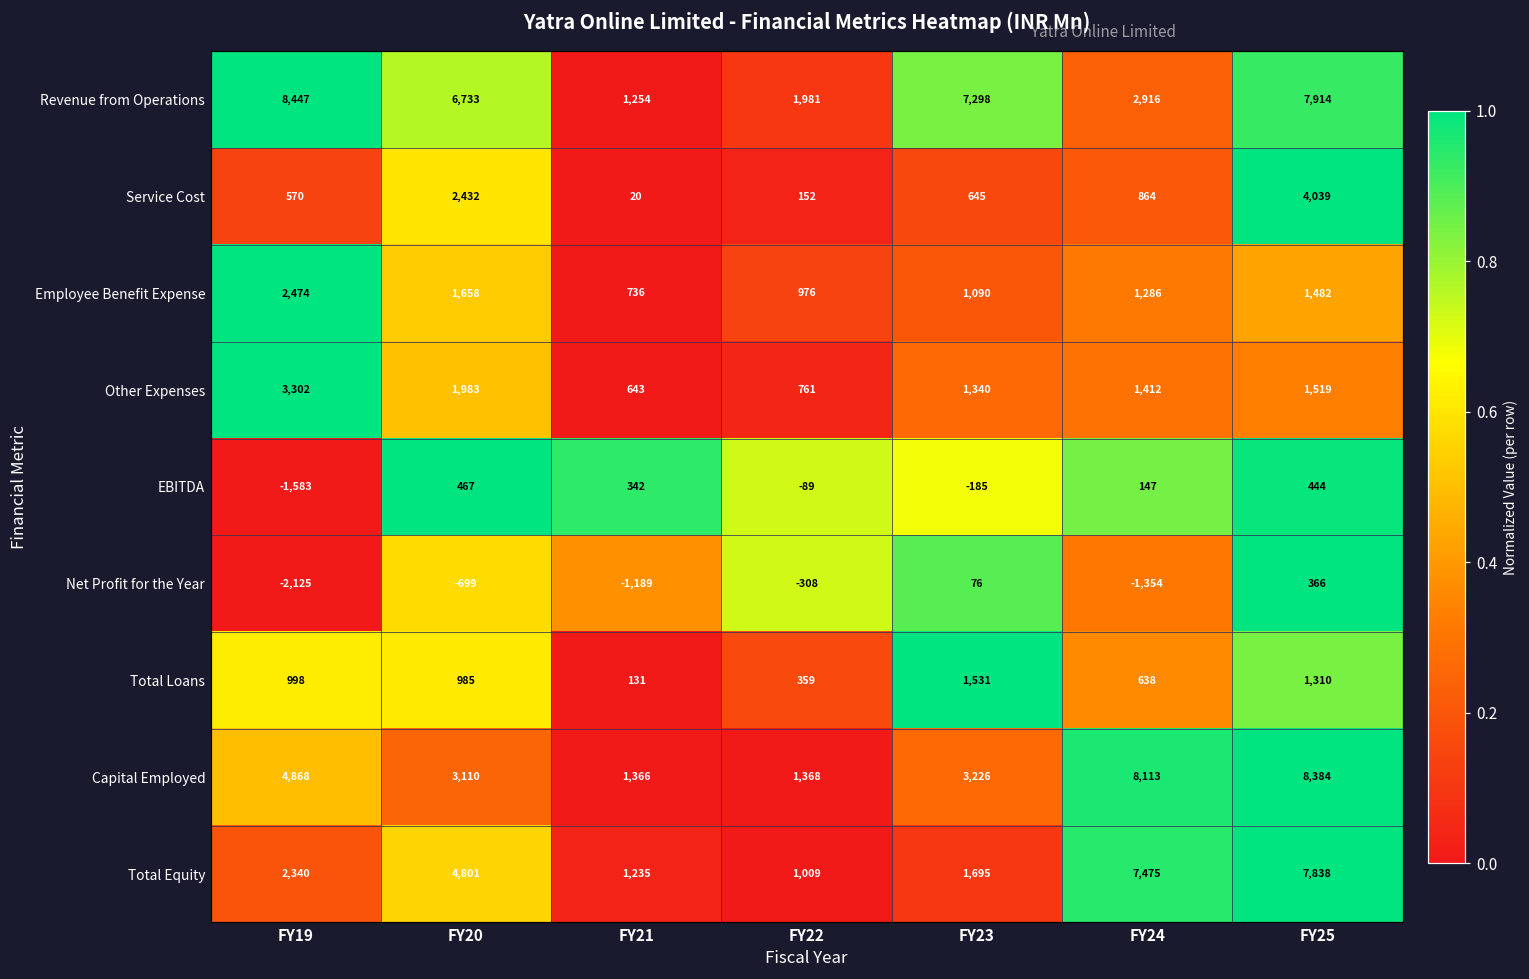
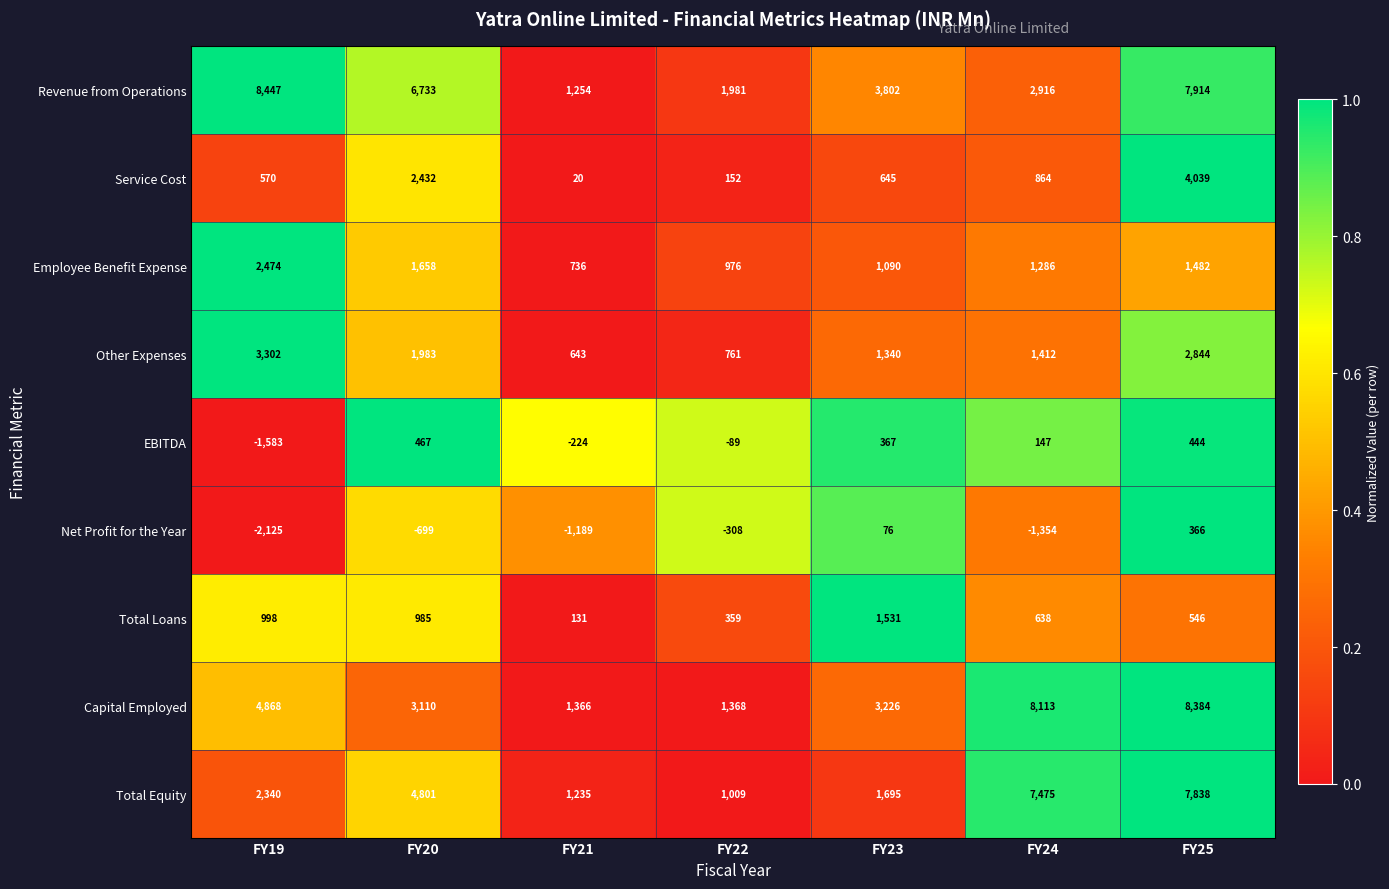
  {
    "Revenue from Operations": {
      "FY19": "8,447",
      "FY20": "6,733",
      "FY21": "1,254",
      "FY22": "1,981",
-     "FY23": "7,298",
+     "FY23": "3,802",
      "FY24": "2,916",
      "FY25": "7,914"
    },
    "Service Cost": {
      "FY19": "570",
      "FY20": "2,432",
      "FY21": "20",
      "FY22": "152",
      "FY23": "645",
      "FY24": "864",
      "FY25": "4,039"
    },
    "Employee Benefit Expense": {
      "FY19": "2,474",
      "FY20": "1,658",
      "FY21": "736",
      "FY22": "976",
      "FY23": "1,090",
      "FY24": "1,286",
      "FY25": "1,482"
    },
    "Other Expenses": {
      "FY19": "3,302",
      "FY20": "1,983",
      "FY21": "643",
      "FY22": "761",
      "FY23": "1,340",
      "FY24": "1,412",
-     "FY25": "1,519"
+     "FY25": "2,844"
    },
    "EBITDA": {
      "FY19": "-1,583",
      "FY20": "467",
-     "FY21": "342",
+     "FY21": "-224",
      "FY22": "-89",
-     "FY23": "-185",
+     "FY23": "367",
      "FY24": "147",
      "FY25": "444"
    },
    "Net Profit for the Year": {
      "FY19": "-2,125",
      "FY20": "-699",
      "FY21": "-1,189",
      "FY22": "-308",
      "FY23": "76",
      "FY24": "-1,354",
      "FY25": "366"
    },
    "Total Loans": {
      "FY19": "998",
      "FY20": "985",
      "FY21": "131",
      "FY22": "359",
      "FY23": "1,531",
      "FY24": "638",
-     "FY25": "1,310"
+     "FY25": "546"
    },
    "Capital Employed": {
      "FY19": "4,868",
      "FY20": "3,110",
      "FY21": "1,366",
      "FY22": "1,368",
      "FY23": "3,226",
      "FY24": "8,113",
      "FY25": "8,384"
    },
    "Total Equity": {
      "FY19": "2,340",
      "FY20": "4,801",
      "FY21": "1,235",
      "FY22": "1,009",
      "FY23": "1,695",
      "FY24": "7,475",
      "FY25": "7,838"
    }
  }
